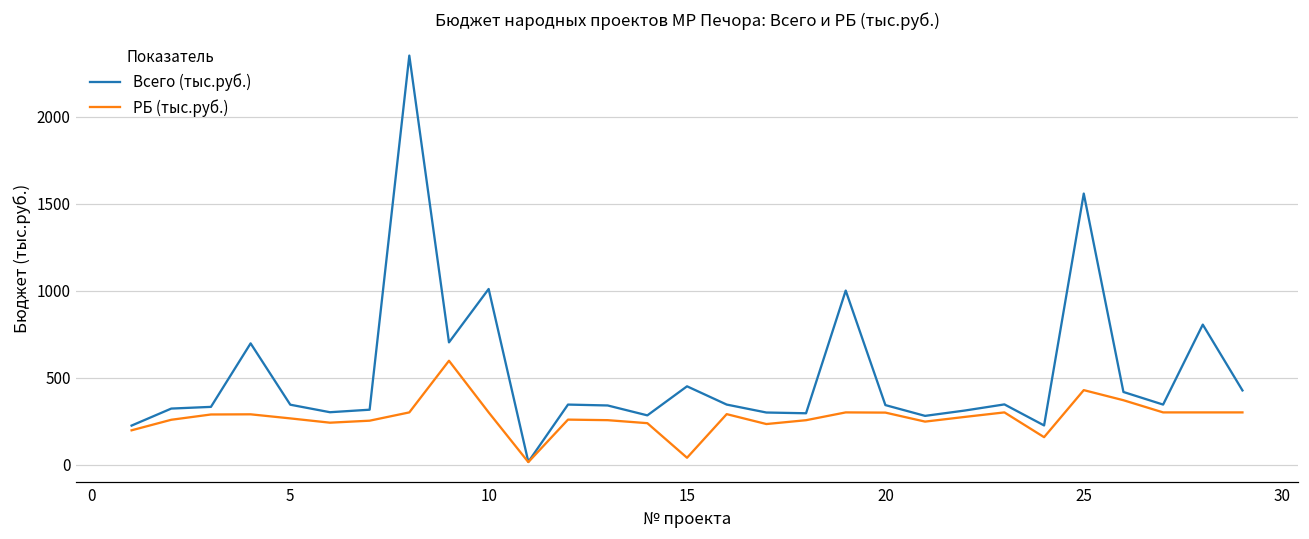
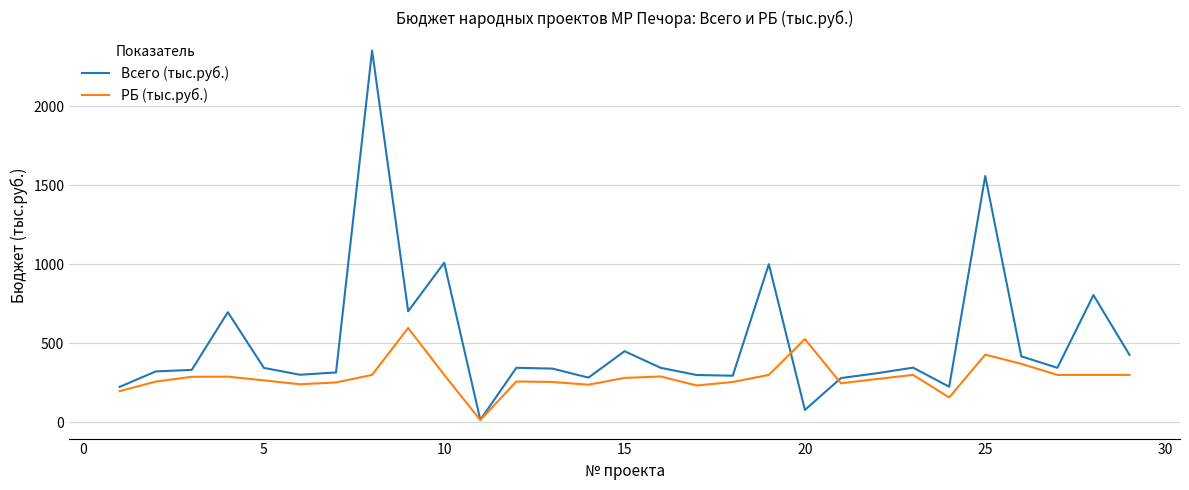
  {
    "Всего (тыс.руб.)": {
      "5": 340,
      "10": 1010,
      "15": 450,
-     "20": 340,
+     "20": 80,
      "25": 1560
    },
    "РБ (тыс.руб.)": {
      "5": 270,
      "10": 300,
-     "15": 40,
-     "20": 300,
+     "15": 280,
+     "20": 530,
      "25": 430
    }
  }
